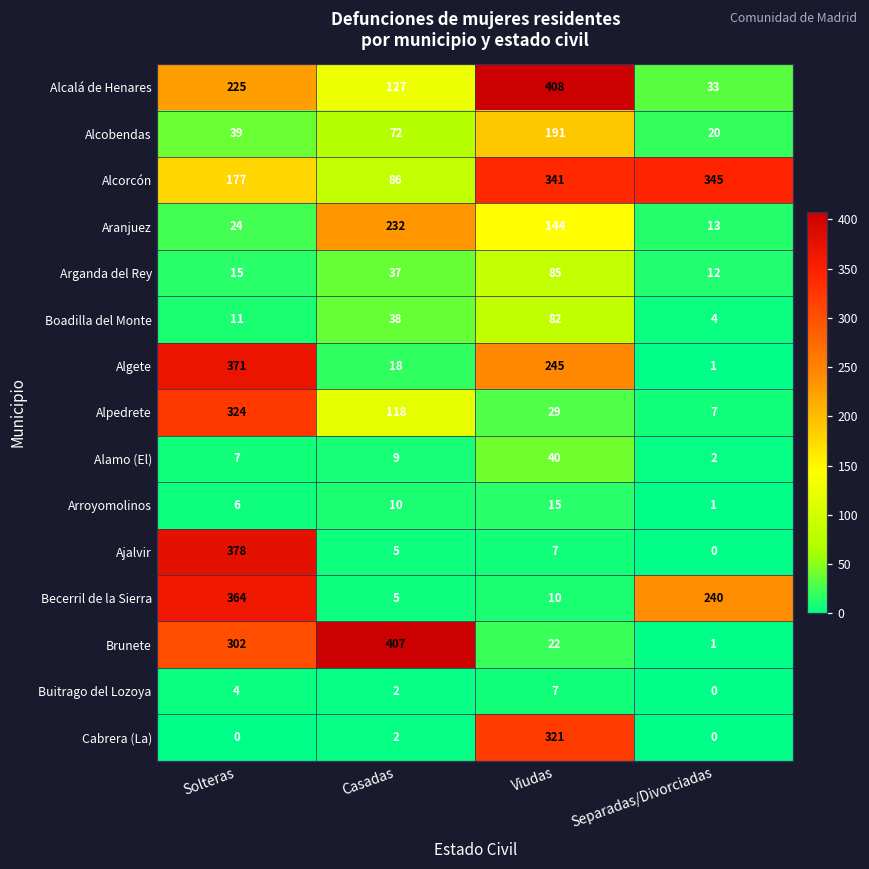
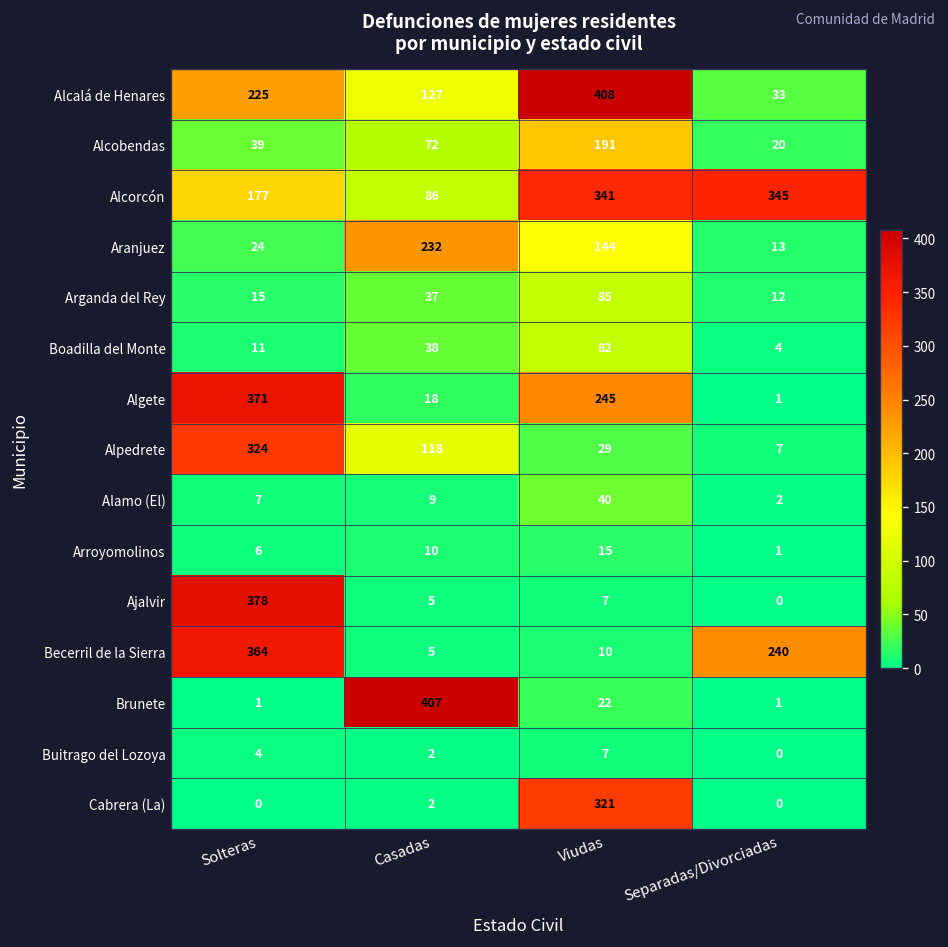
  {
    "Alcalá de Henares": {
      "Solteras": 225,
      "Casadas": 127,
      "Viudas": 408,
      "Separadas/Divorciadas": 33
    },
    "Alcobendas": {
      "Solteras": 39,
      "Casadas": 72,
      "Viudas": 191,
      "Separadas/Divorciadas": 20
    },
    "Alcorcón": {
      "Solteras": 177,
      "Casadas": 86,
      "Viudas": 341,
      "Separadas/Divorciadas": 345
    },
    "Aranjuez": {
      "Solteras": 24,
      "Casadas": 232,
      "Viudas": 144,
      "Separadas/Divorciadas": 13
    },
    "Arganda del Rey": {
      "Solteras": 15,
      "Casadas": 37,
      "Viudas": 85,
      "Separadas/Divorciadas": 12
    },
    "Boadilla del Monte": {
      "Solteras": 11,
      "Casadas": 38,
      "Viudas": 82,
      "Separadas/Divorciadas": 4
    },
    "Algete": {
      "Solteras": 371,
      "Casadas": 18,
      "Viudas": 245,
      "Separadas/Divorciadas": 1
    },
    "Alpedrete": {
      "Solteras": 324,
      "Casadas": 118,
      "Viudas": 29,
      "Separadas/Divorciadas": 7
    },
    "Alamo (El)": {
      "Solteras": 7,
      "Casadas": 9,
      "Viudas": 40,
      "Separadas/Divorciadas": 2
    },
    "Arroyomolinos": {
      "Solteras": 6,
      "Casadas": 10,
      "Viudas": 15,
      "Separadas/Divorciadas": 1
    },
    "Ajalvir": {
      "Solteras": 378,
      "Casadas": 5,
      "Viudas": 7,
      "Separadas/Divorciadas": 0
    },
    "Becerril de la Sierra": {
      "Solteras": 364,
      "Casadas": 5,
      "Viudas": 10,
      "Separadas/Divorciadas": 240
    },
    "Brunete": {
-     "Solteras": 302,
+     "Solteras": 1,
      "Casadas": 407,
      "Viudas": 22,
      "Separadas/Divorciadas": 1
    },
    "Buitrago del Lozoya": {
      "Solteras": 4,
      "Casadas": 2,
      "Viudas": 7,
      "Separadas/Divorciadas": 0
    },
    "Cabrera (La)": {
      "Solteras": 0,
      "Casadas": 2,
      "Viudas": 321,
      "Separadas/Divorciadas": 0
    }
  }
